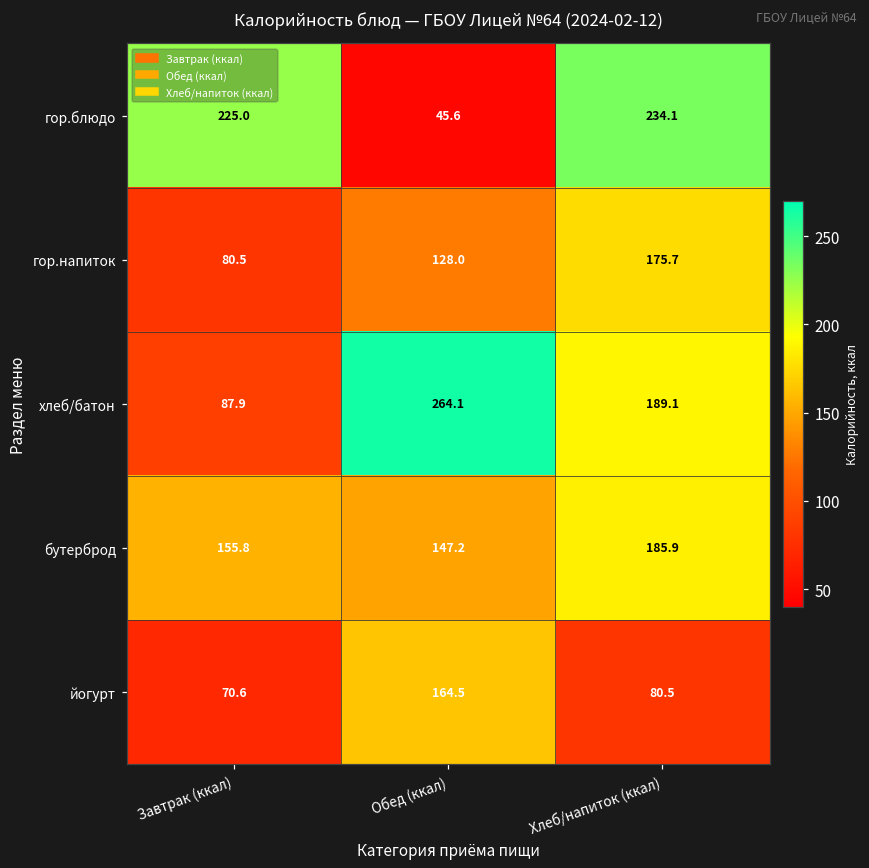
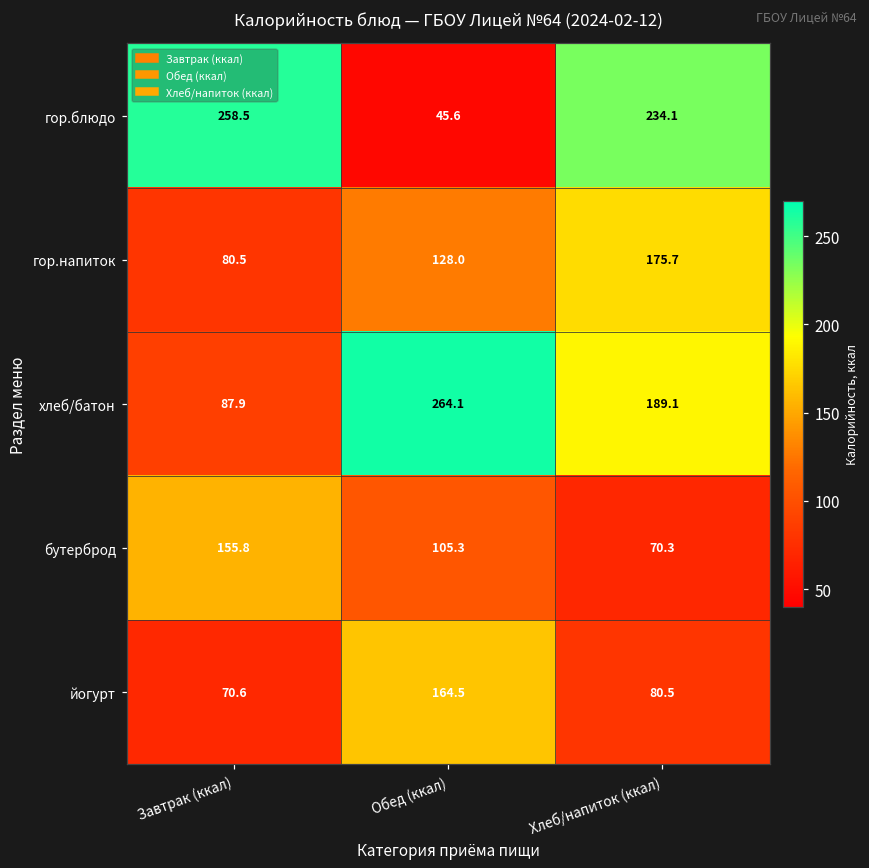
  {
    "гор.блюдо": {
-     "Завтрак (ккал)": 225.0,
+     "Завтрак (ккал)": 258.5,
      "Обед (ккал)": 45.6,
      "Хлеб/напиток (ккал)": 234.1
    },
    "гор.напиток": {
      "Завтрак (ккал)": 80.5,
      "Обед (ккал)": 128.0,
      "Хлеб/напиток (ккал)": 175.7
    },
    "хлеб/батон": {
      "Завтрак (ккал)": 87.9,
      "Обед (ккал)": 264.1,
      "Хлеб/напиток (ккал)": 189.1
    },
    "бутерброд": {
      "Завтрак (ккал)": 155.8,
-     "Обед (ккал)": 147.2,
-     "Хлеб/напиток (ккал)": 185.9
+     "Обед (ккал)": 105.3,
+     "Хлеб/напиток (ккал)": 70.3
    },
    "йогурт": {
      "Завтрак (ккал)": 70.6,
      "Обед (ккал)": 164.5,
      "Хлеб/напиток (ккал)": 80.5
    }
  }
